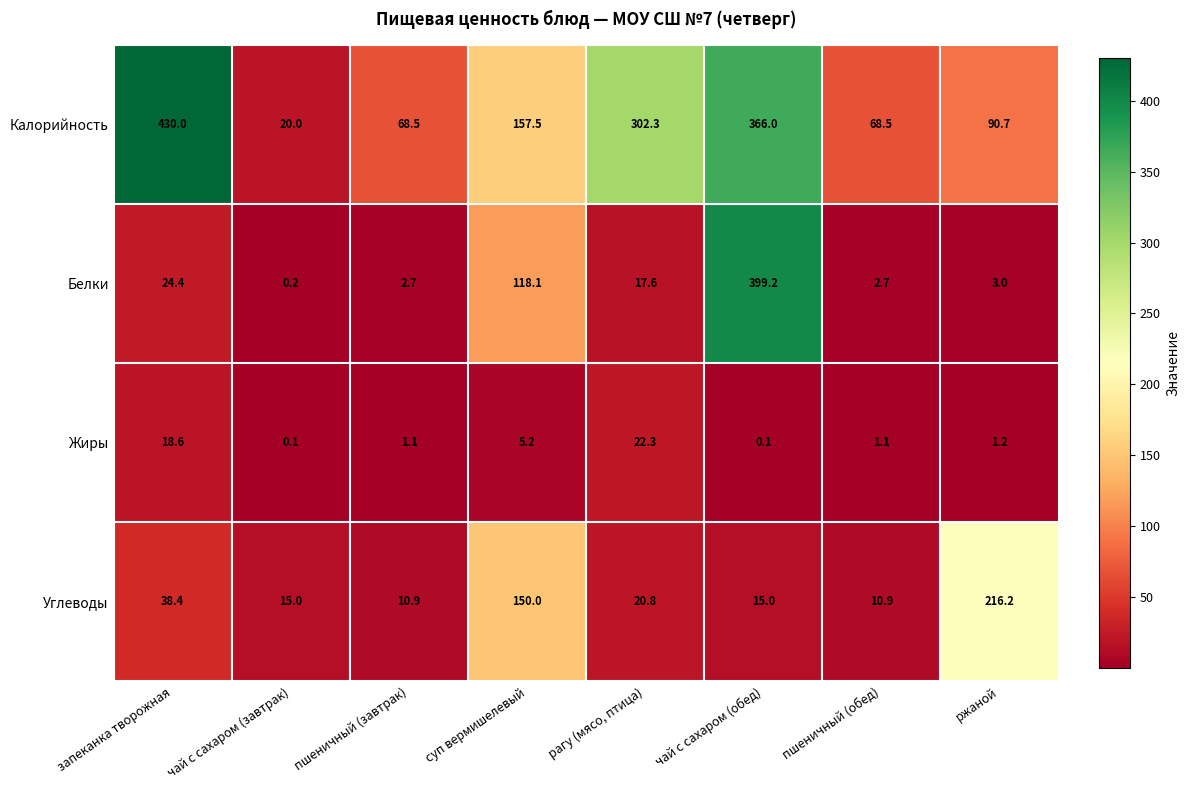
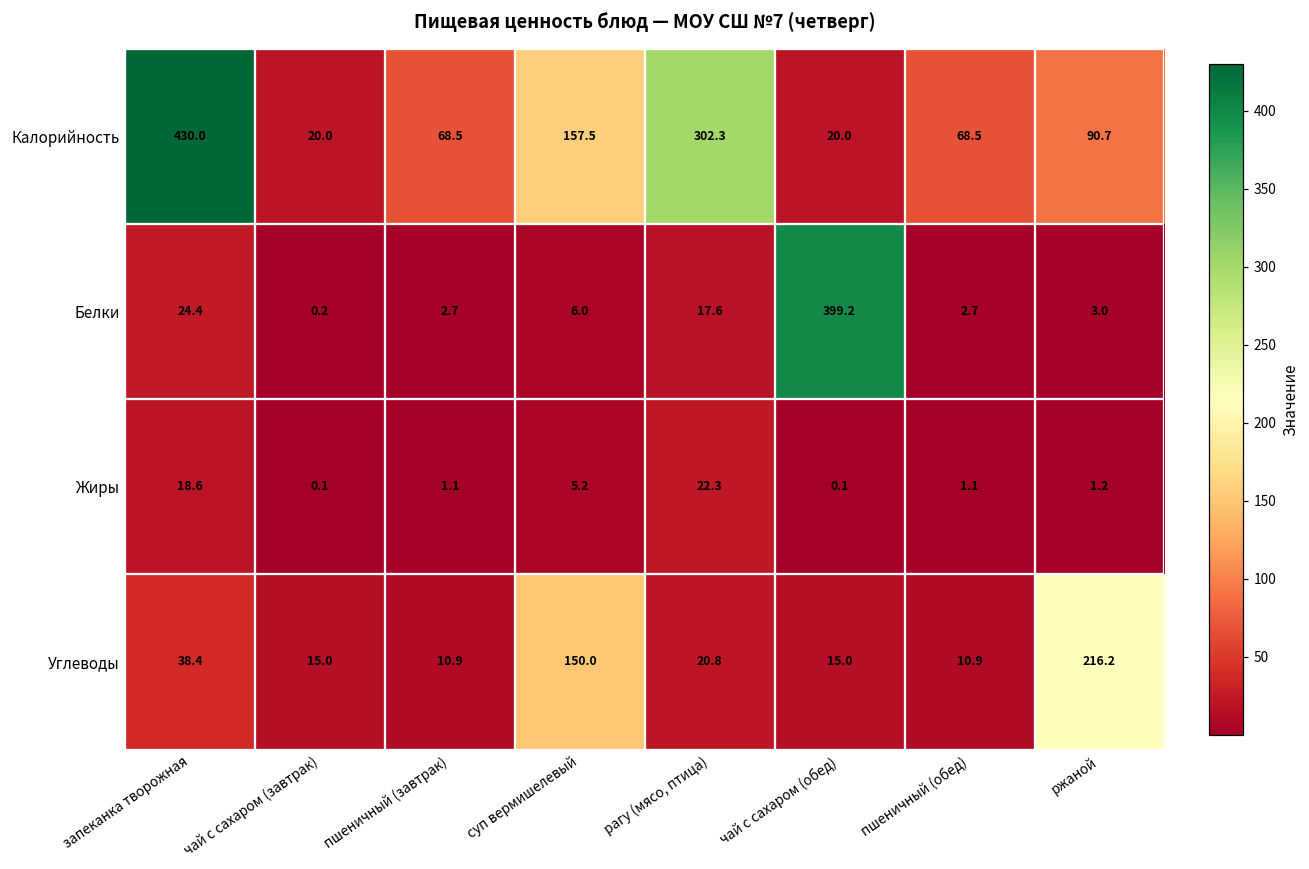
  {
    "Калорийность": {
      "запеканка творожная": 430.0,
      "чай с сахаром (завтрак)": 20.0,
      "пшеничный (завтрак)": 68.5,
      "суп вермишелевый": 157.5,
      "рагу (мясо, птица)": 302.3,
-     "чай с сахаром (обед)": 366.0,
+     "чай с сахаром (обед)": 20.0,
      "пшеничный (обед)": 68.5,
      "ржаной": 90.7
    },
    "Белки": {
      "запеканка творожная": 24.4,
      "чай с сахаром (завтрак)": 0.2,
      "пшеничный (завтрак)": 2.7,
-     "суп вермишелевый": 118.1,
+     "суп вермишелевый": 6.0,
      "рагу (мясо, птица)": 17.6,
      "чай с сахаром (обед)": 399.2,
      "пшеничный (обед)": 2.7,
      "ржаной": 3.0
    },
    "Жиры": {
      "запеканка творожная": 18.6,
      "чай с сахаром (завтрак)": 0.1,
      "пшеничный (завтрак)": 1.1,
      "суп вермишелевый": 5.2,
      "рагу (мясо, птица)": 22.3,
      "чай с сахаром (обед)": 0.1,
      "пшеничный (обед)": 1.1,
      "ржаной": 1.2
    },
    "Углеводы": {
      "запеканка творожная": 38.4,
      "чай с сахаром (завтрак)": 15.0,
      "пшеничный (завтрак)": 10.9,
      "суп вермишелевый": 150.0,
      "рагу (мясо, птица)": 20.8,
      "чай с сахаром (обед)": 15.0,
      "пшеничный (обед)": 10.9,
      "ржаной": 216.2
    }
  }
